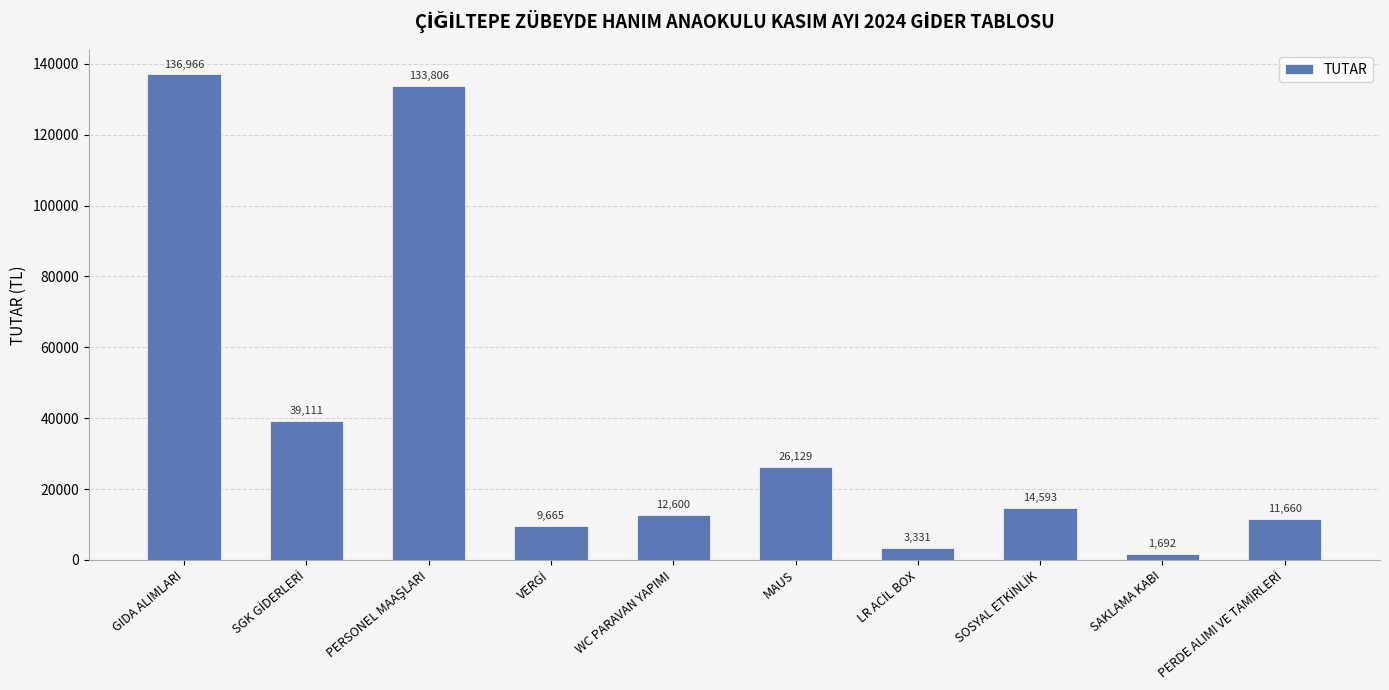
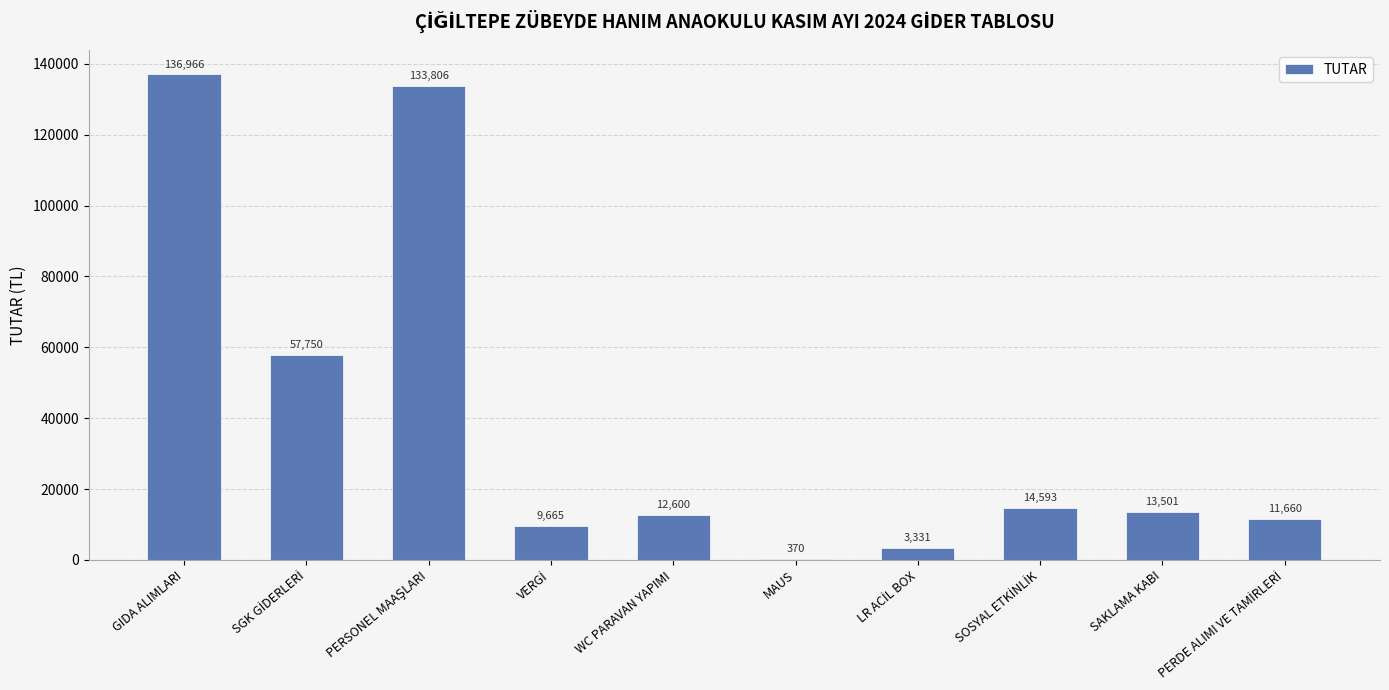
  {
    "GIDA ALIMLARI": "136,966",
-   "SGK GİDERLERİ": "39,111",
+   "SGK GİDERLERİ": "57,750",
    "PERSONEL MAAŞLARI": "133,806",
    "VERGİ": "9,665",
    "WC PARAVAN YAPIMI": "12,600",
-   "MAUS": "26,129",
+   "MAUS": "370",
    "LR ACİL BOX": "3,331",
    "SOSYAL ETKİNLİK": "14,593",
-   "SAKLAMA KABI": "1,692",
+   "SAKLAMA KABI": "13,501",
    "PERDE ALIMI VE TAMİRLERİ": "11,660"
  }
